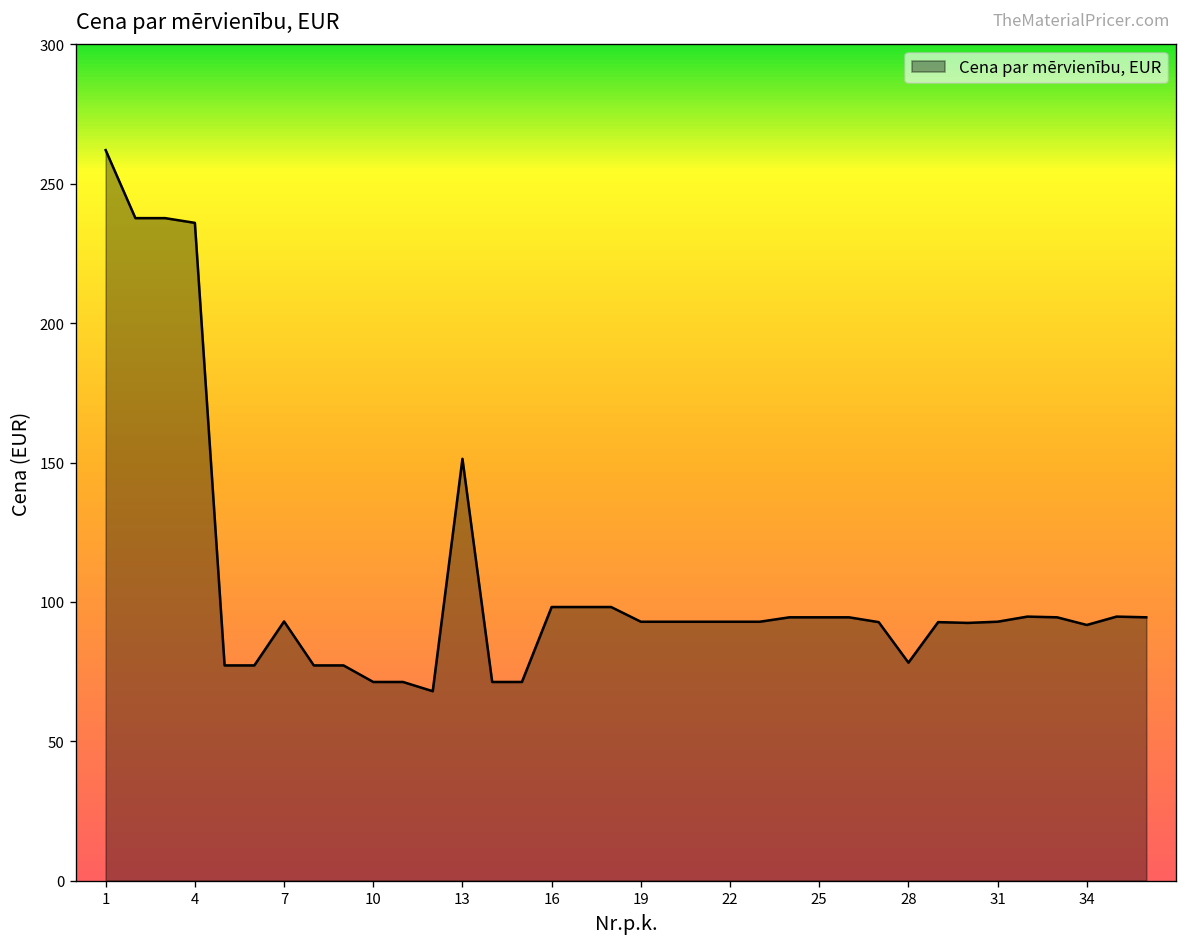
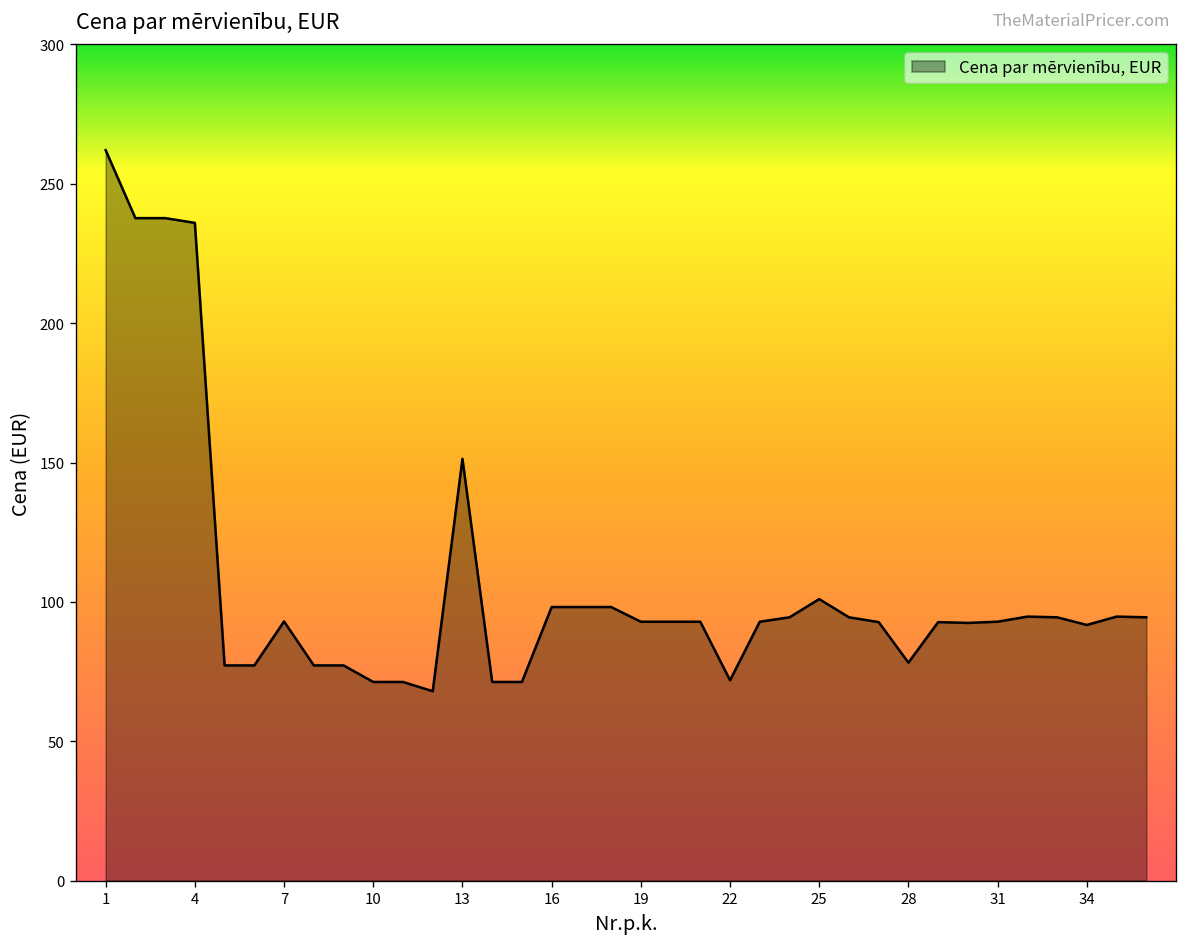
  {
    "1": 262,
    "4": 236,
    "7": 93,
    "10": 71,
    "13": 151,
    "16": 98,
    "19": 93,
-   "22": 93,
-   "25": 94,
+   "22": 72,
+   "25": 101,
    "28": 78,
    "31": 93,
    "34": 92
  }
